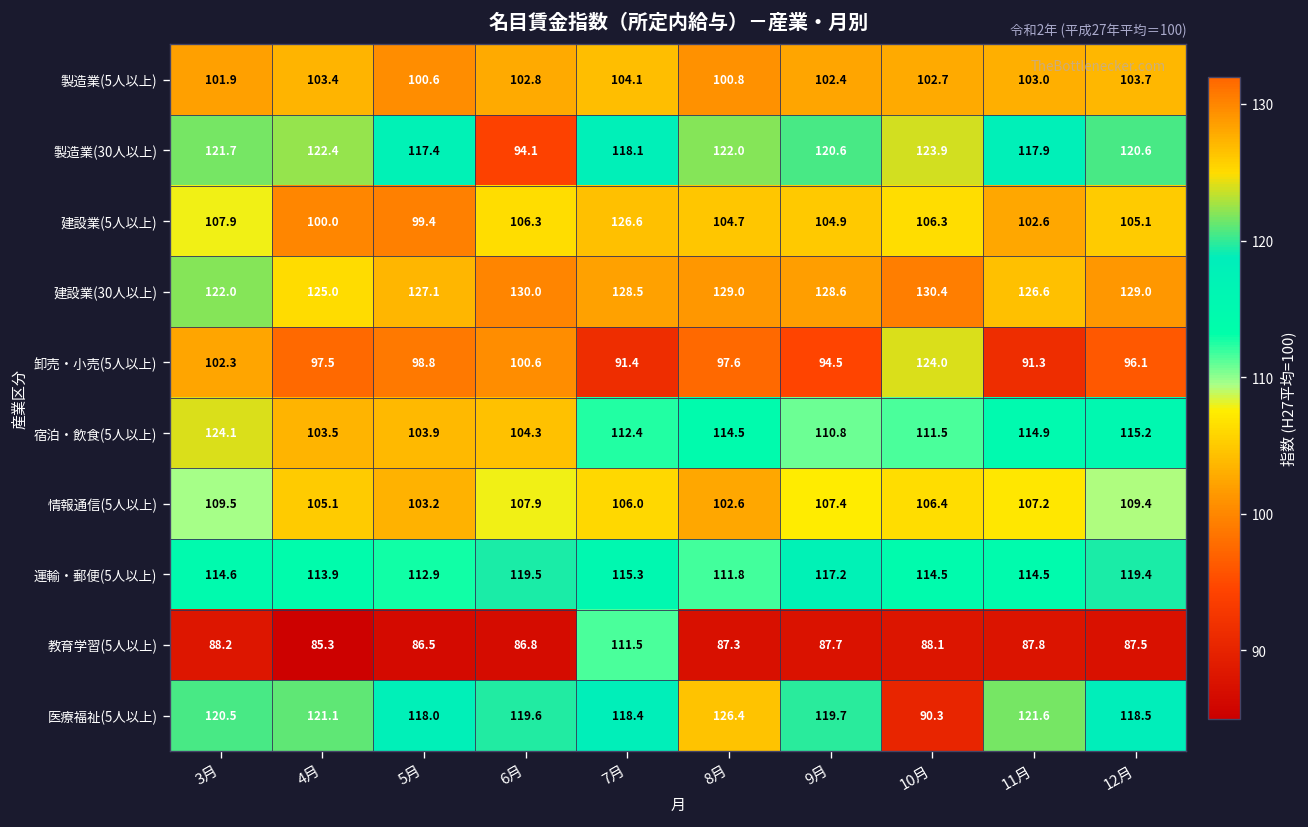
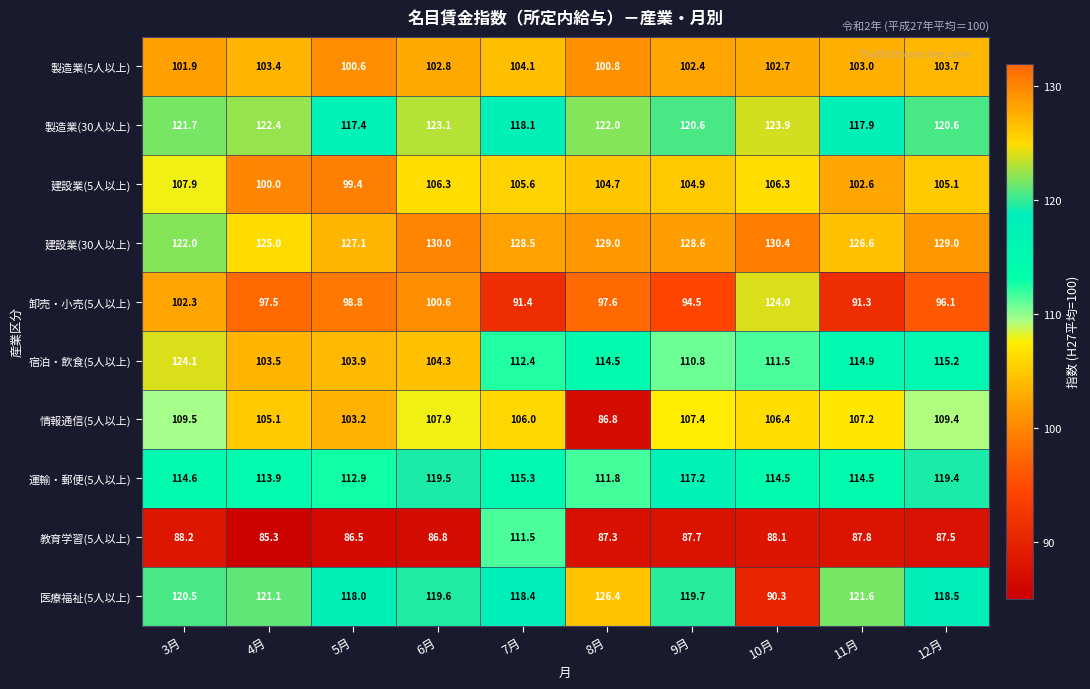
  {
    "製造業(5人以上)": {
      "3月": 101.9,
      "4月": 103.4,
      "5月": 100.6,
      "6月": 102.8,
      "7月": 104.1,
      "8月": 100.8,
      "9月": 102.4,
      "10月": 102.7,
      "11月": 103.0
    },
    "製造業(30人以上)": {
      "3月": 121.7,
      "4月": 122.4,
      "5月": 117.4,
-     "6月": 94.1,
+     "6月": 123.1,
      "7月": 118.1,
      "8月": 122.0,
      "9月": 120.6,
      "10月": 123.9,
      "11月": 117.9,
      "12月": 120.6
    },
    "建設業(5人以上)": {
      "3月": 107.9,
      "4月": 100.0,
      "5月": 99.4,
      "6月": 106.3,
-     "7月": 126.6,
+     "7月": 105.6,
      "8月": 104.7,
      "9月": 104.9,
      "10月": 106.3,
      "11月": 102.6,
      "12月": 105.1
    },
    "建設業(30人以上)": {
      "3月": 122.0,
      "4月": 125.0,
      "5月": 127.1,
      "6月": 130.0,
      "7月": 128.5,
      "8月": 129.0,
      "9月": 128.6,
      "10月": 130.4,
      "11月": 126.6,
      "12月": 129.0
    },
    "卸売・小売(5人以上)": {
      "3月": 102.3,
      "4月": 97.5,
      "5月": 98.8,
      "6月": 100.6,
      "7月": 91.4,
      "8月": 97.6,
      "9月": 94.5,
      "10月": 124.0,
      "11月": 91.3,
      "12月": 96.1
    },
    "宿泊・飲食(5人以上)": {
      "3月": 124.1,
      "4月": 103.5,
      "5月": 103.9,
      "6月": 104.3,
      "7月": 112.4,
      "8月": 114.5,
      "9月": 110.8,
      "10月": 111.5,
      "11月": 114.9,
      "12月": 115.2
    },
    "情報通信(5人以上)": {
      "3月": 109.5,
      "4月": 105.1,
      "5月": 103.2,
      "6月": 107.9,
      "7月": 106.0,
-     "8月": 102.6,
+     "8月": 86.8,
      "9月": 107.4,
      "10月": 106.4,
      "11月": 107.2,
      "12月": 109.4
    },
    "運輸・郵便(5人以上)": {
      "3月": 114.6,
      "4月": 113.9,
      "5月": 112.9,
      "6月": 119.5,
      "7月": 115.3,
      "8月": 111.8,
      "9月": 117.2,
      "10月": 114.5,
      "11月": 114.5,
      "12月": 119.4
    },
    "教育学習(5人以上)": {
      "3月": 88.2,
      "4月": 85.3,
      "5月": 86.5,
      "6月": 86.8,
      "7月": 111.5,
      "8月": 87.3,
      "9月": 87.7,
      "10月": 88.1,
      "11月": 87.8,
      "12月": 87.5
    },
    "医療福祉(5人以上)": {
      "3月": 120.5,
      "4月": 121.1,
      "5月": 118.0,
      "6月": 119.6,
      "7月": 118.4,
      "8月": 126.4,
      "9月": 119.7,
      "10月": 90.3,
      "11月": 121.6,
      "12月": 118.5
    }
  }
